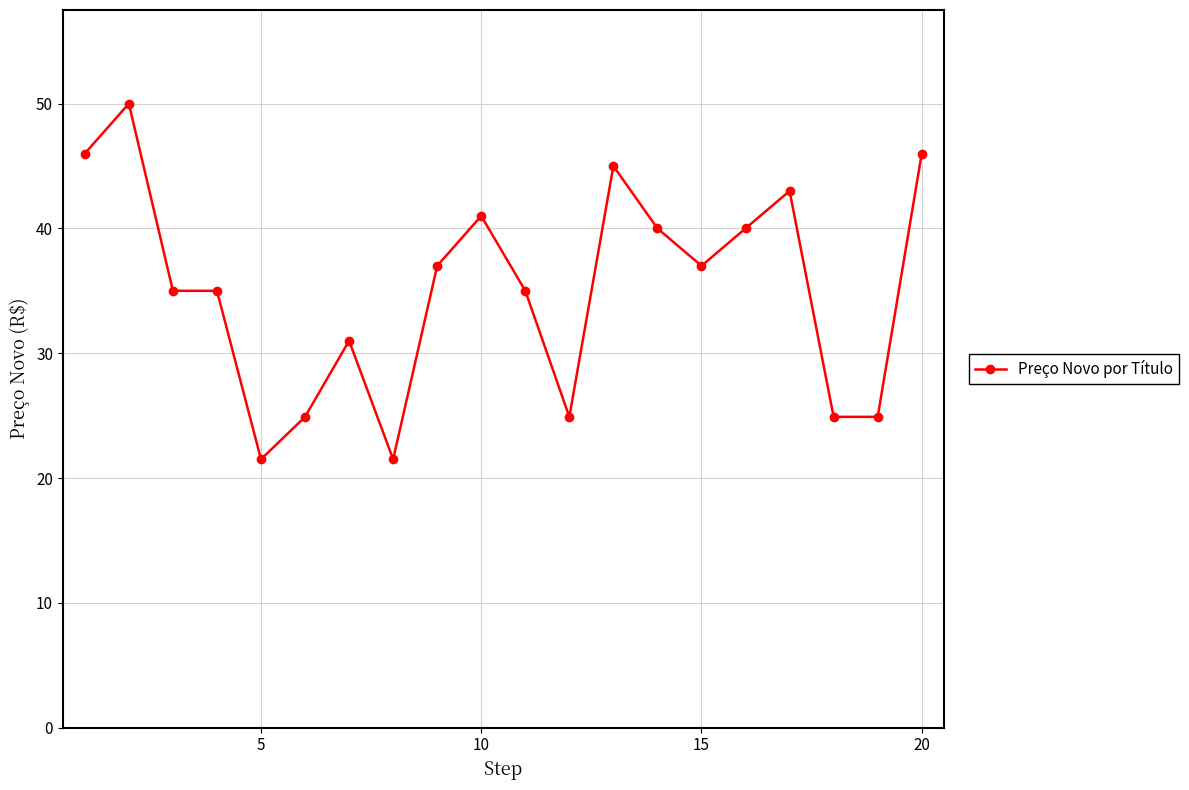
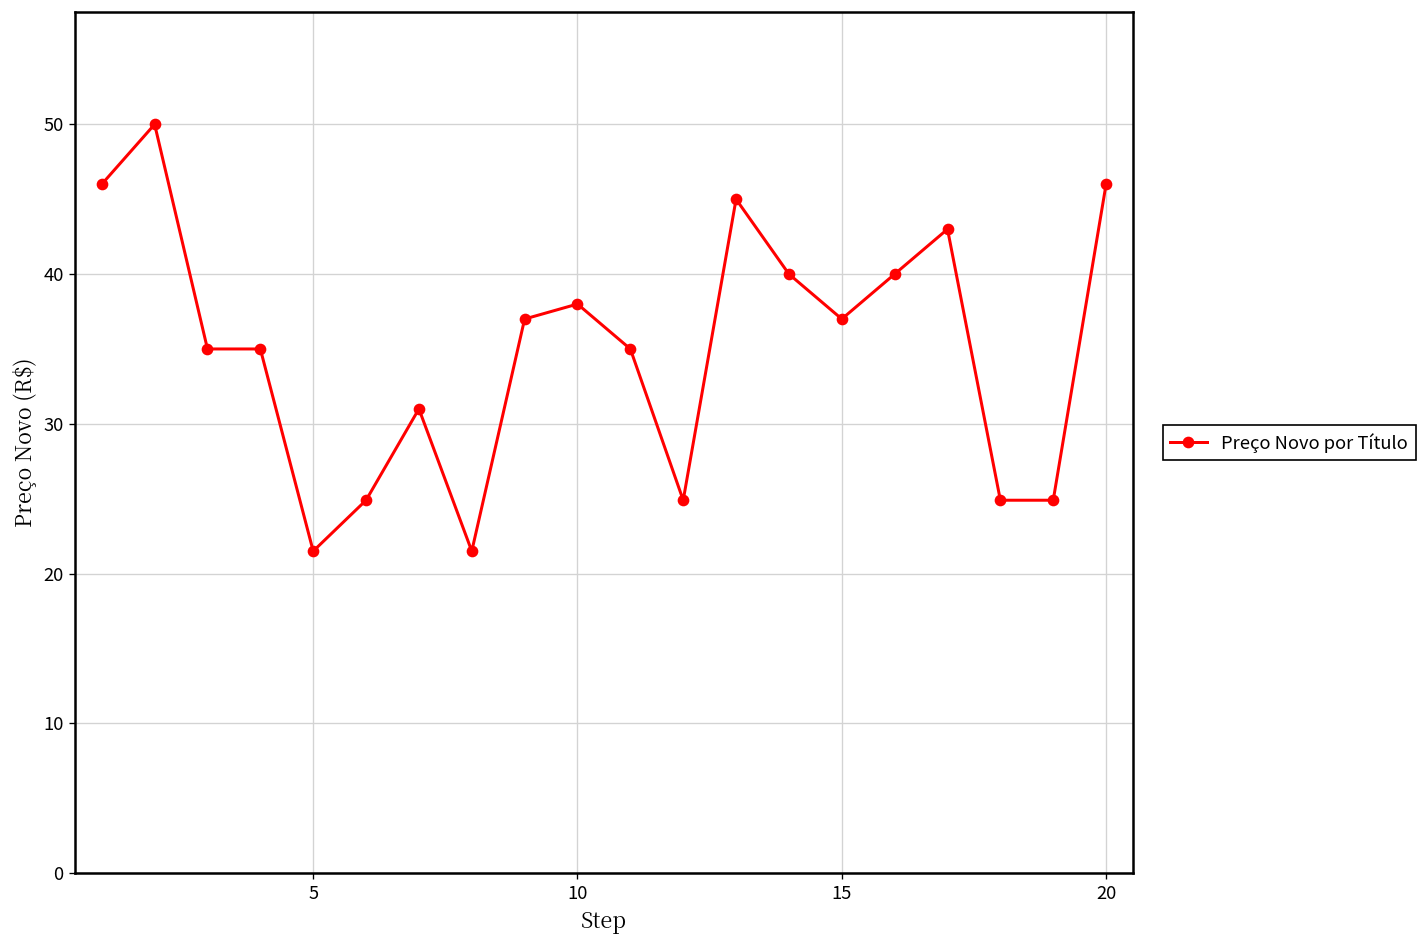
  {
    "5": 21.5,
-   "10": 41,
+   "10": 38,
    "15": 37,
    "20": 46
  }
